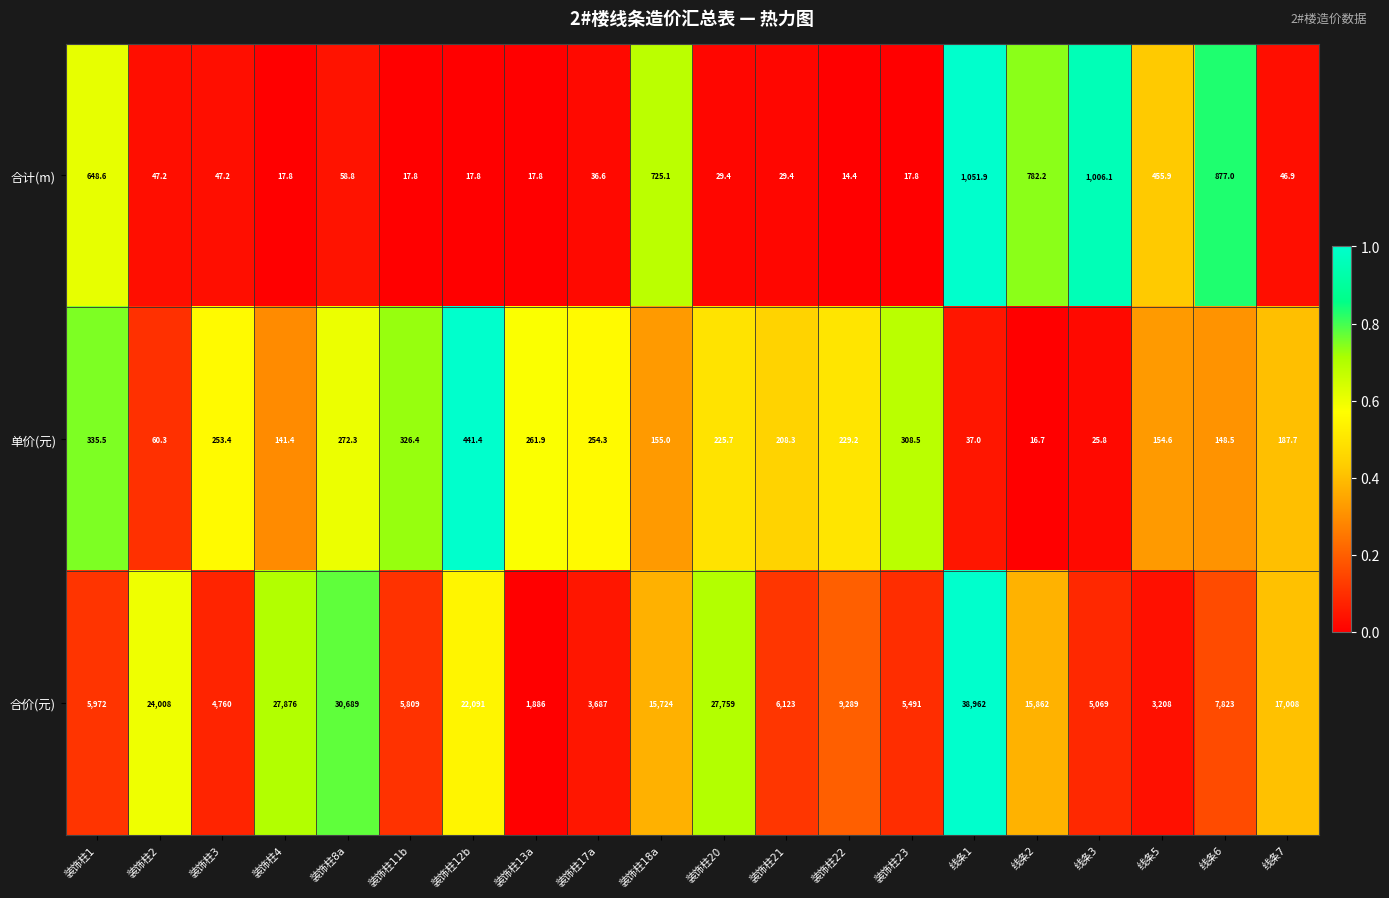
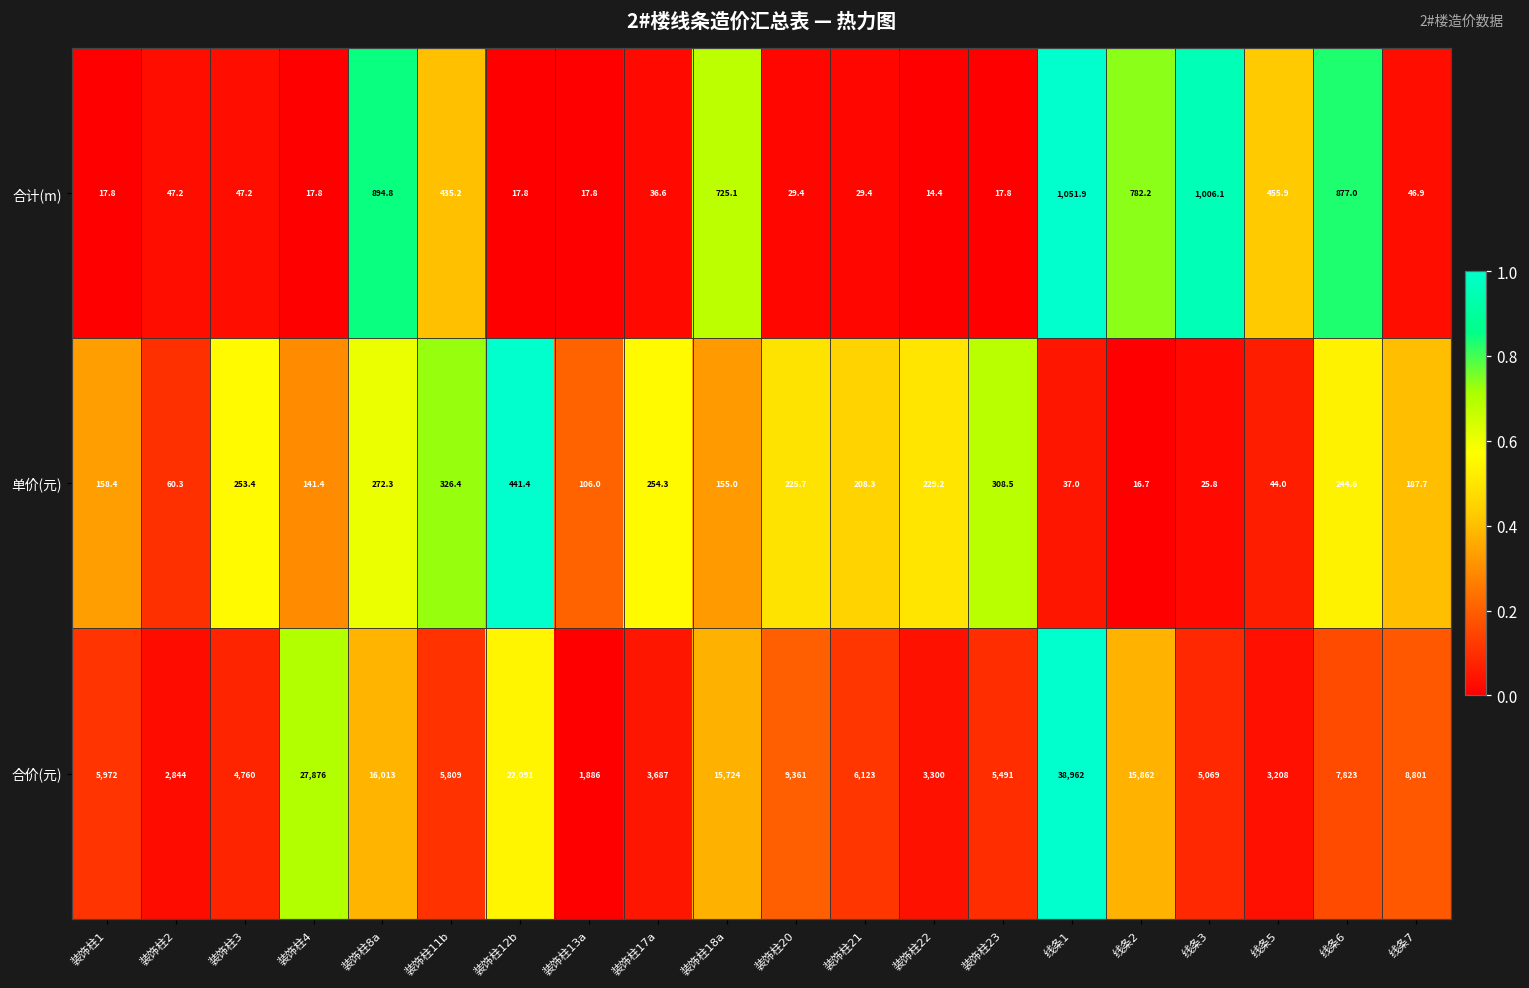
  {
    "合计(m)": {
-     "装饰柱1": "648.6",
+     "装饰柱1": "17.8",
      "装饰柱2": "47.2",
      "装饰柱3": "47.2",
      "装饰柱4": "17.8",
-     "装饰柱8a": "58.8",
-     "装饰柱11b": "17.8",
+     "装饰柱8a": "894.8",
+     "装饰柱11b": "435.2",
      "装饰柱12b": "17.8",
      "装饰柱13a": "17.8",
      "装饰柱17a": "36.6",
      "装饰柱18a": "725.1",
      "装饰柱20": "29.4",
      "装饰柱21": "29.4",
      "装饰柱22": "14.4",
      "装饰柱23": "17.8",
      "线条1": "1,051.9",
      "线条2": "782.2",
      "线条3": "1,006.1",
      "线条5": "455.9",
      "线条6": "877.0",
      "线条7": "46.9"
    },
    "单价(元)": {
-     "装饰柱1": "335.5",
+     "装饰柱1": "158.4",
      "装饰柱2": "60.3",
      "装饰柱3": "253.4",
      "装饰柱4": "141.4",
      "装饰柱8a": "272.3",
      "装饰柱11b": "326.4",
      "装饰柱12b": "441.4",
-     "装饰柱13a": "261.9",
+     "装饰柱13a": "106.0",
      "装饰柱17a": "254.3",
      "装饰柱18a": "155.0",
      "装饰柱20": "225.7",
      "装饰柱21": "208.3",
      "装饰柱22": "229.2",
      "装饰柱23": "308.5",
      "线条1": "37.0",
      "线条2": "16.7",
      "线条3": "25.8",
-     "线条5": "154.6",
-     "线条6": "148.5",
+     "线条5": "44.0",
+     "线条6": "244.6",
      "线条7": "187.7"
    },
    "合价(元)": {
      "装饰柱1": "5,972",
-     "装饰柱2": "24,008",
+     "装饰柱2": "2,844",
      "装饰柱3": "4,760",
      "装饰柱4": "27,876",
-     "装饰柱8a": "30,689",
+     "装饰柱8a": "16,013",
      "装饰柱11b": "5,809",
      "装饰柱12b": "22,091",
      "装饰柱13a": "1,886",
      "装饰柱17a": "3,687",
      "装饰柱18a": "15,724",
-     "装饰柱20": "27,759",
+     "装饰柱20": "9,361",
      "装饰柱21": "6,123",
-     "装饰柱22": "9,289",
+     "装饰柱22": "3,300",
      "装饰柱23": "5,491",
      "线条1": "38,962",
      "线条2": "15,862",
      "线条3": "5,069",
      "线条5": "3,208",
      "线条6": "7,823",
-     "线条7": "17,008"
+     "线条7": "8,801"
    }
  }
